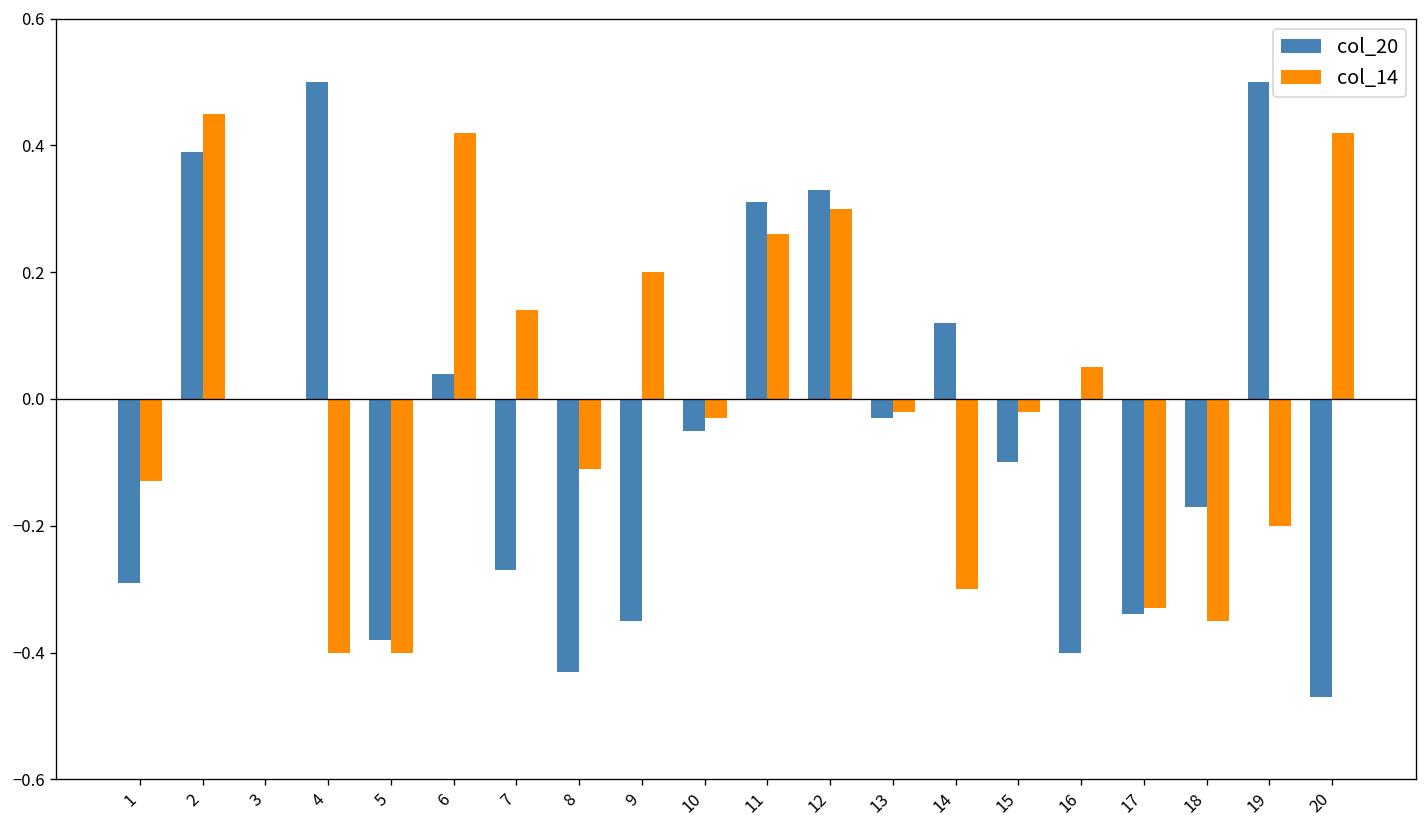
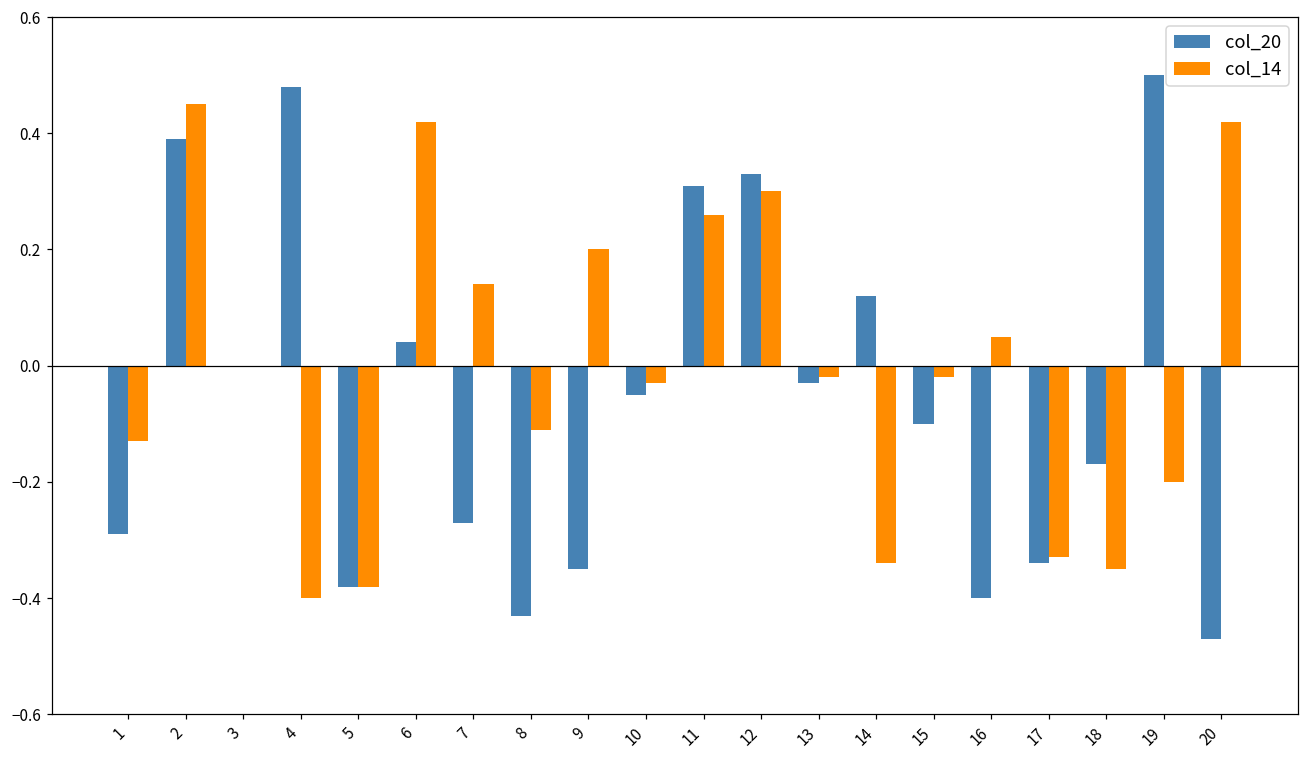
  {
    "col_20": {
      "1": -0.29,
      "2": 0.39,
      "3": 0.00,
-     "4": 0.50,
+     "4": 0.48,
      "5": -0.38,
      "6": 0.04,
      "7": -0.27,
      "8": -0.43,
      "9": -0.35,
      "10": -0.05,
      "11": 0.31,
      "12": 0.33,
      "13": -0.03,
      "14": 0.12,
      "15": -0.10,
      "16": -0.40,
      "17": -0.34,
      "18": -0.17,
      "19": 0.50,
      "20": -0.47
    },
    "col_14": {
      "1": -0.13,
      "2": 0.45,
      "3": 0.00,
      "4": -0.40,
-     "5": -0.40,
+     "5": -0.38,
      "6": 0.42,
      "7": 0.14,
      "8": -0.11,
      "9": 0.20,
      "10": -0.03,
      "11": 0.26,
      "12": 0.30,
      "13": -0.02,
-     "14": -0.30,
+     "14": -0.34,
      "15": -0.02,
      "16": 0.05,
      "17": -0.33,
      "18": -0.35,
      "19": -0.20,
      "20": 0.42
    }
  }
